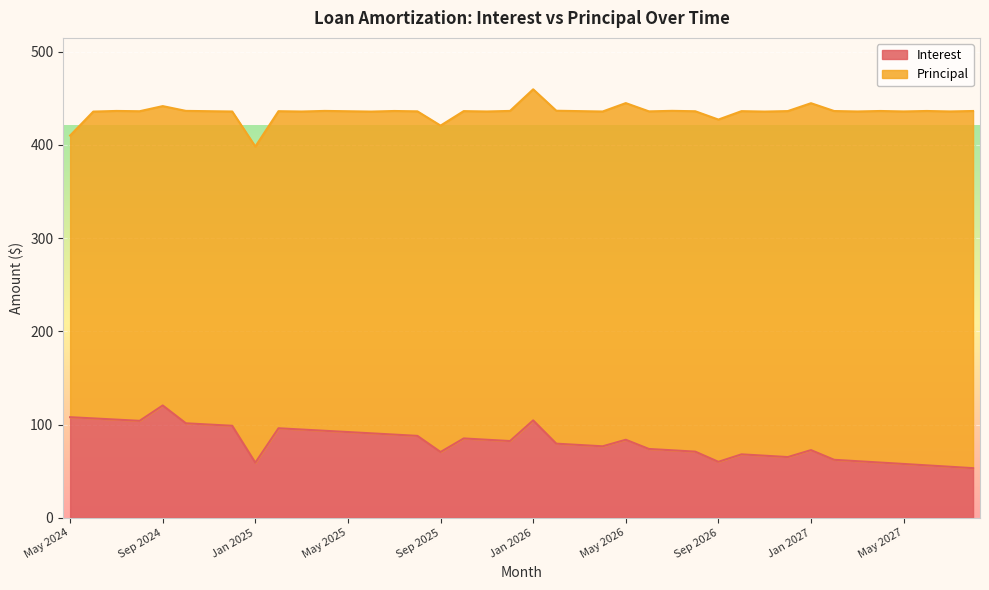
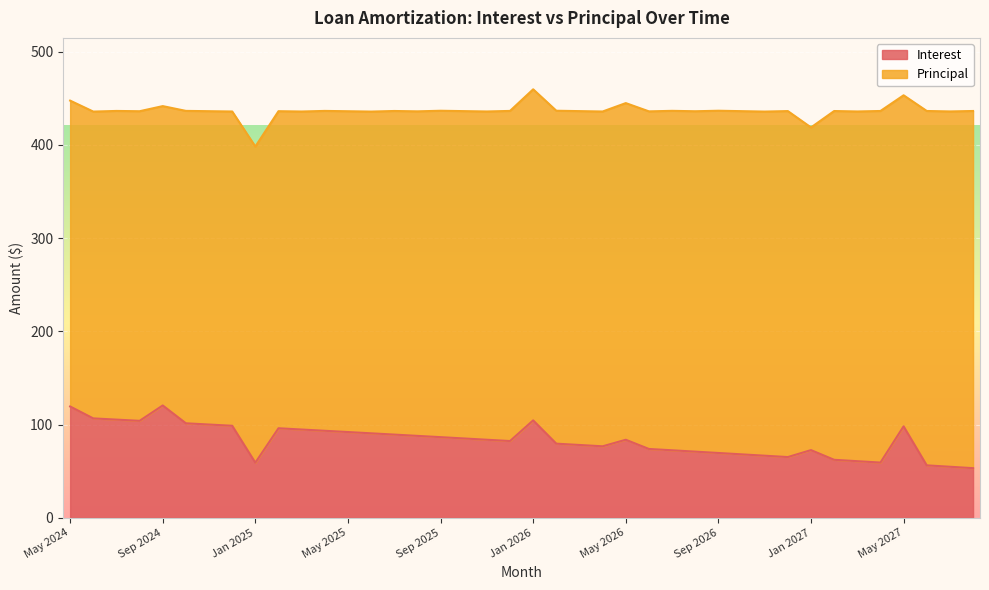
  {
    "Interest": {
-     "May 2024": 110,
+     "May 2024": 120,
      "Sep 2024": 120,
      "Jan 2025": 60,
      "May 2025": 90,
-     "Sep 2025": 70,
+     "Sep 2025": 90,
      "Jan 2026": 100,
      "May 2026": 80,
-     "Sep 2026": 60,
+     "Sep 2026": 70,
      "Jan 2027": 70,
-     "May 2027": 60
+     "May 2027": 100
    },
    "Principal": {
-     "May 2024": 300,
+     "May 2024": 330,
      "Sep 2024": 320,
      "Jan 2025": 340,
      "May 2025": 340,
      "Sep 2025": 350,
      "Jan 2026": 360,
      "May 2026": 360,
      "Sep 2026": 370,
-     "Jan 2027": 370,
-     "May 2027": 380
+     "Jan 2027": 350,
+     "May 2027": 360
    }
  }
